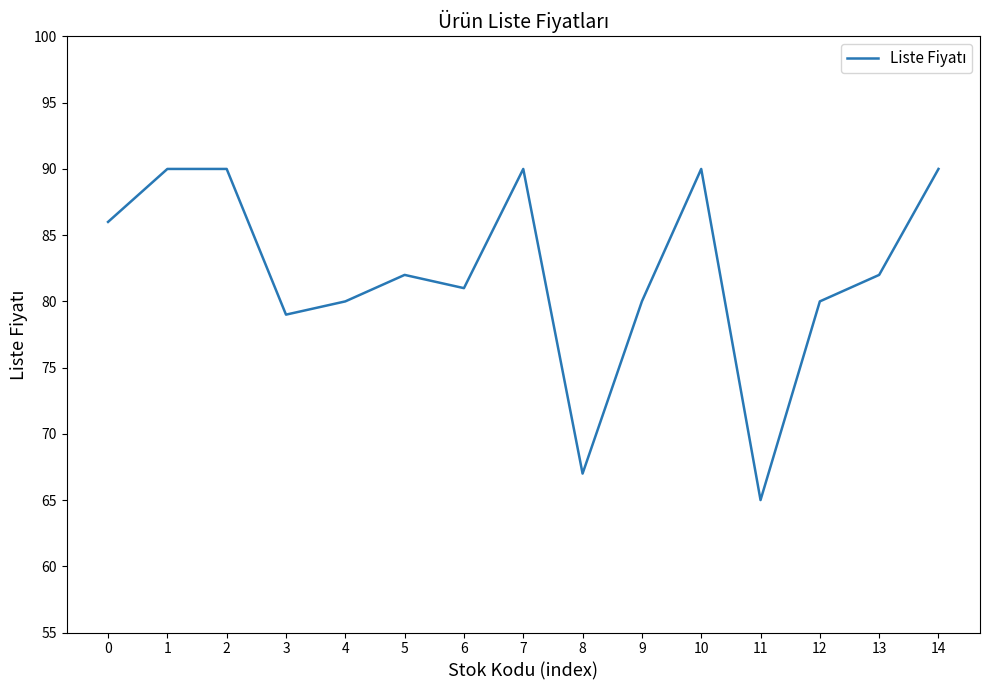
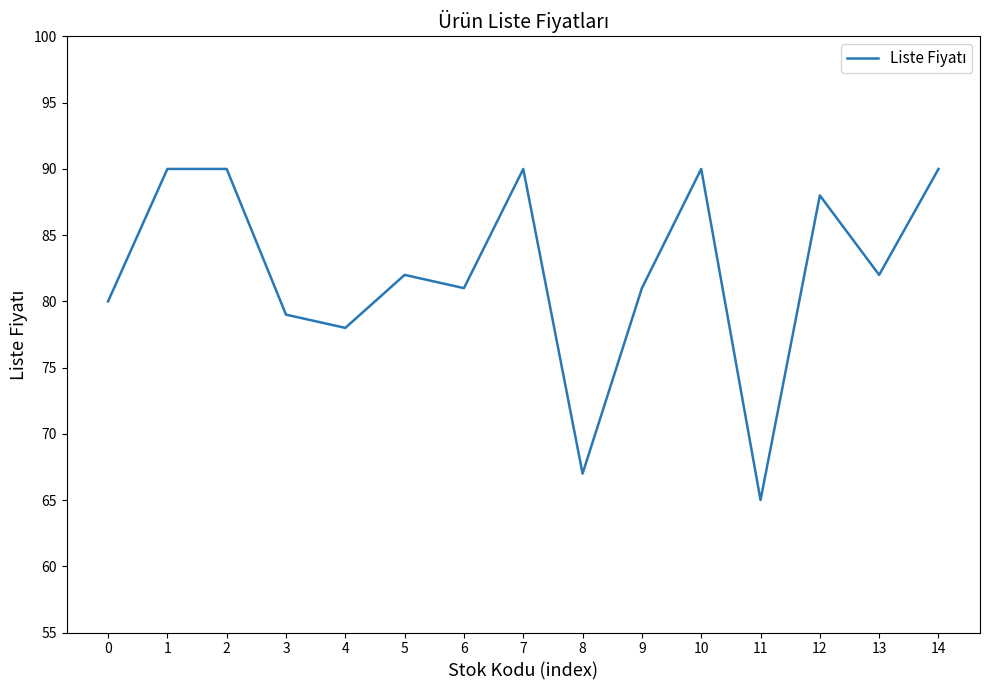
  {
-   "0": 86,
+   "0": 80,
    "1": 90,
    "2": 90,
    "3": 79,
-   "4": 80,
+   "4": 78,
    "5": 82,
    "6": 81,
    "7": 90,
    "8": 67,
-   "9": 80,
+   "9": 81,
    "10": 90,
    "11": 65,
-   "12": 80,
+   "12": 88,
    "13": 82,
    "14": 90
  }
